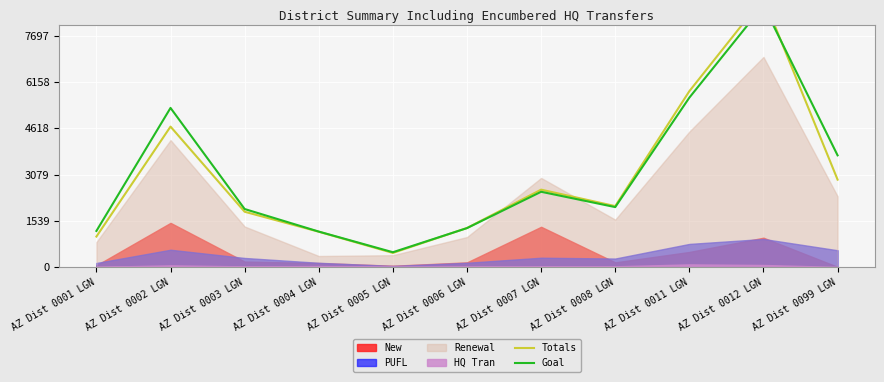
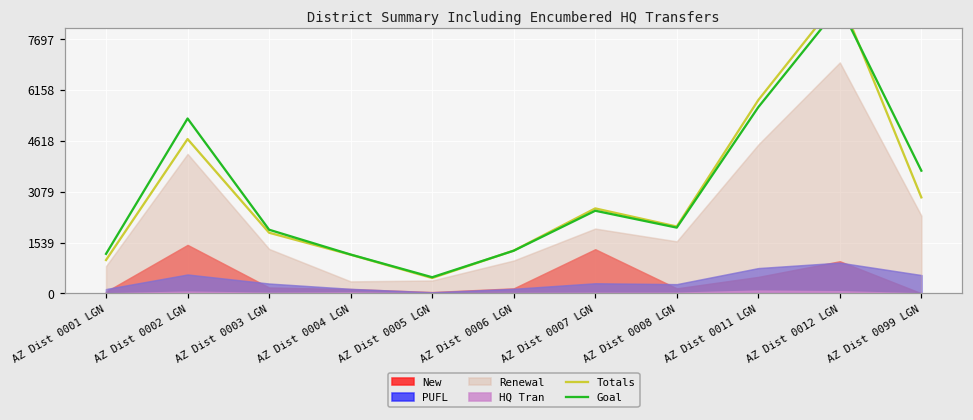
  {
    "Totals": {
      "AZ Dist 0001 LGN": 1000,
      "AZ Dist 0002 LGN": 4700,
      "AZ Dist 0003 LGN": 1800,
      "AZ Dist 0011 LGN": 5900,
      "AZ Dist 0099 LGN": 2900
    },
    "New": {
      "AZ Dist 0002 LGN": 1500,
      "AZ Dist 0003 LGN": 200,
      "AZ Dist 0007 LGN": 1300,
      "AZ Dist 0008 LGN": 200,
      "AZ Dist 0011 LGN": 500
    },
    "Goal": {
      "AZ Dist 0001 LGN": 1200,
      "AZ Dist 0002 LGN": 5300,
      "AZ Dist 0003 LGN": 1900,
      "AZ Dist 0011 LGN": 5600,
      "AZ Dist 0099 LGN": 3700
    },
    "PUFL": {
      "AZ Dist 0002 LGN": 600,
      "AZ Dist 0003 LGN": 300,
      "AZ Dist 0007 LGN": 300,
      "AZ Dist 0008 LGN": 300,
      "AZ Dist 0011 LGN": 800,
      "AZ Dist 0099 LGN": 600
    },
    "Renewal": {
      "AZ Dist 0001 LGN": 800,
      "AZ Dist 0002 LGN": 4200,
      "AZ Dist 0003 LGN": 1300,
      "AZ Dist 0004 LGN": 400,
      "AZ Dist 0006 LGN": 1000,
-     "AZ Dist 0007 LGN": 3000,
+     "AZ Dist 0007 LGN": 2000,
      "AZ Dist 0008 LGN": 1600,
      "AZ Dist 0011 LGN": 4500,
      "AZ Dist 0012 LGN": 7000,
      "AZ Dist 0099 LGN": 2400
    },
    "HQ Tran": {
      "AZ Dist 0011 LGN": 100
    }
  }
